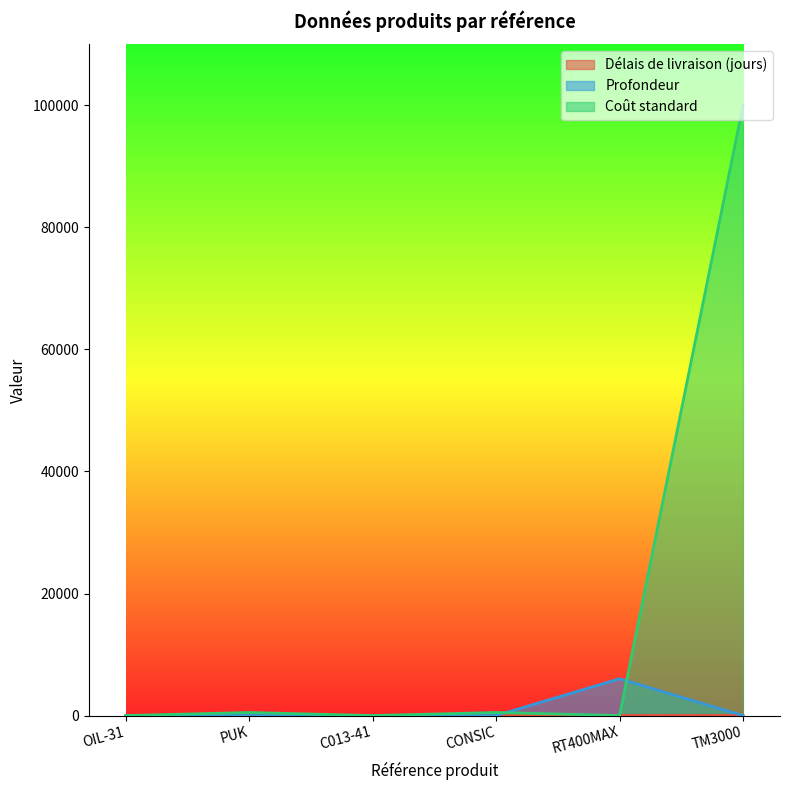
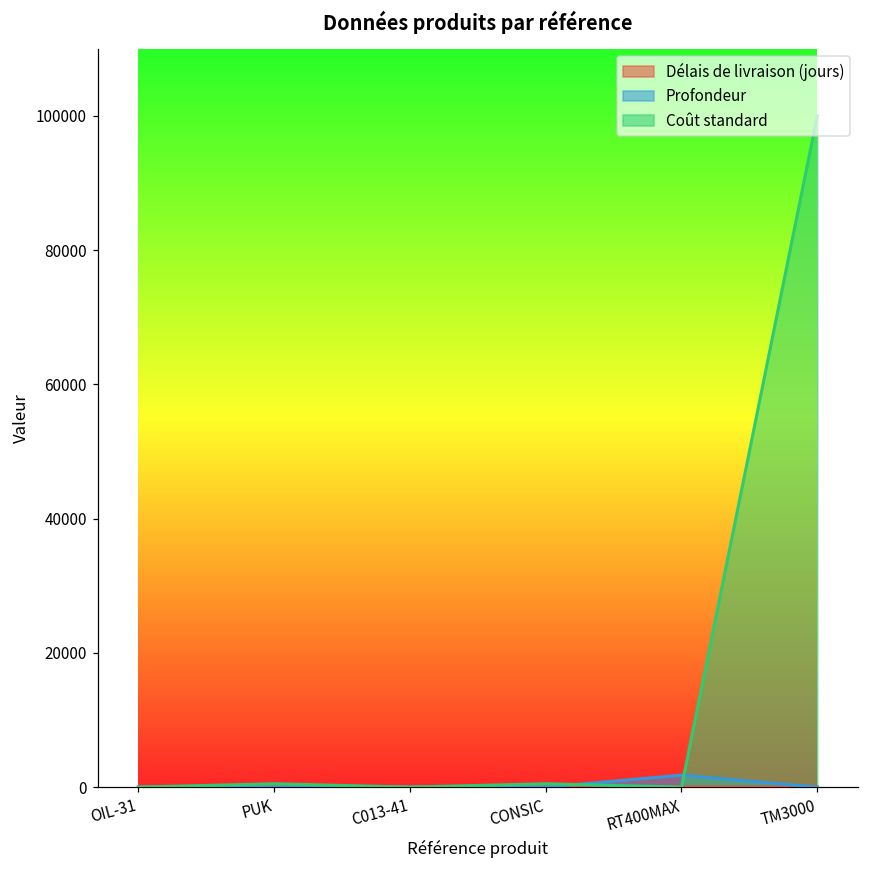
  {
    "Profondeur": {
-     "RT400MAX": 6000
+     "RT400MAX": 2000
    },
    "Coût standard": {
      "PUK": 1000,
      "CONSIC": 0
    }
  }
